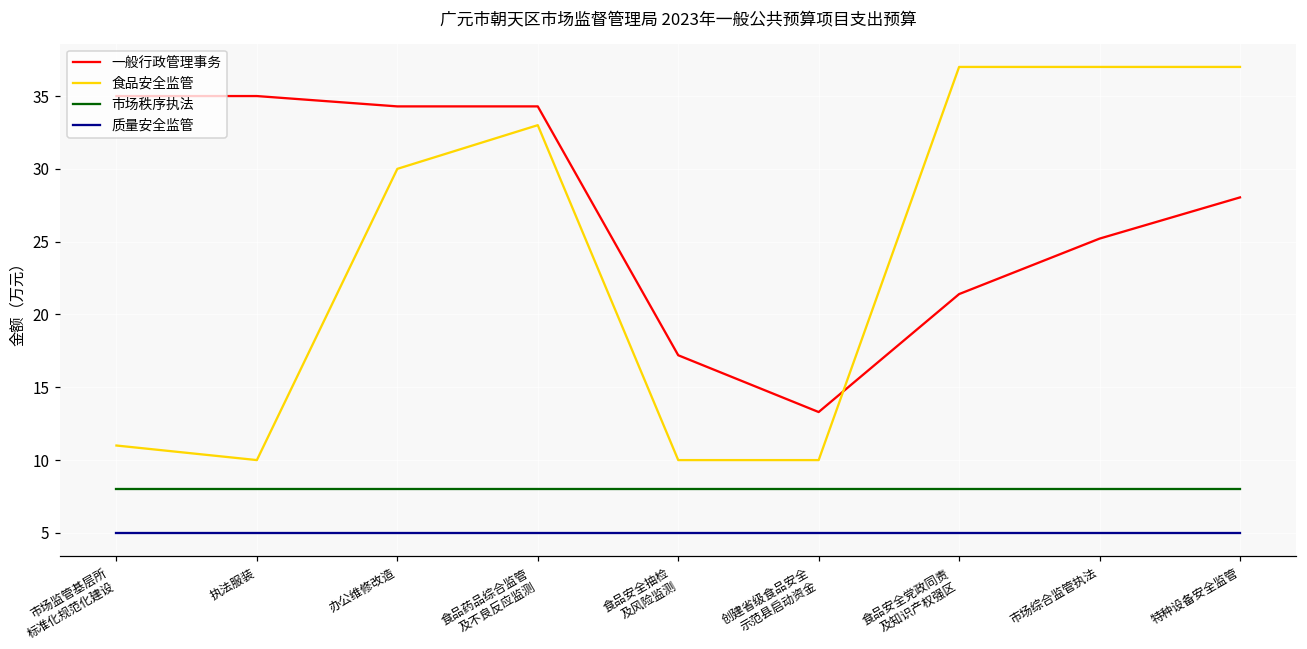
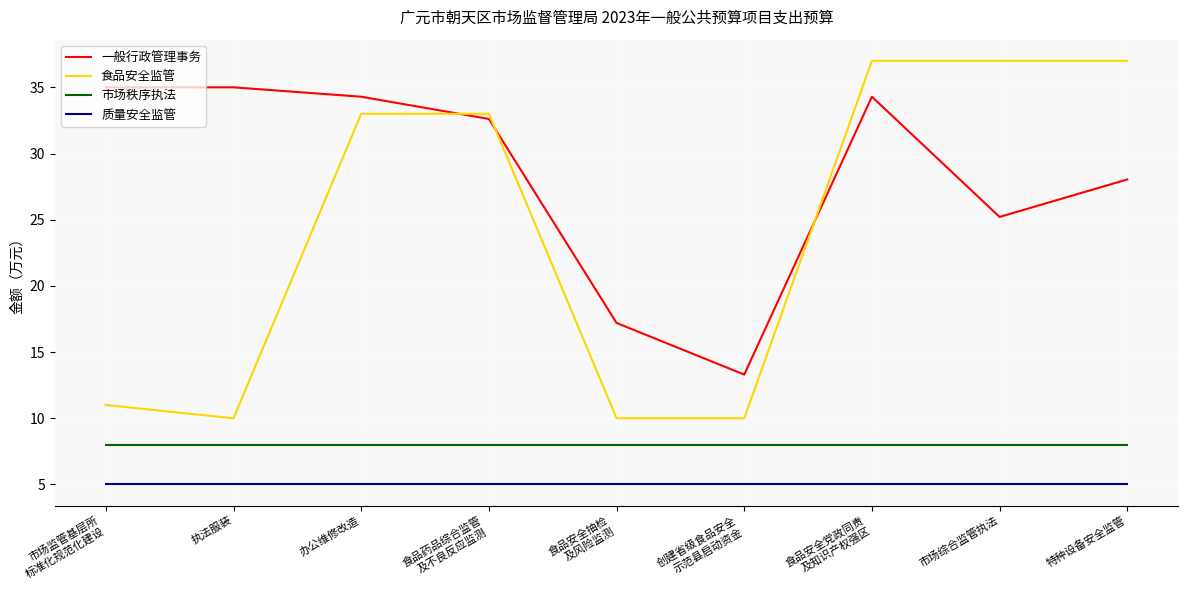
  {
    "一般行政管理事务": {
      "执法服装": 35.0,
      "办公维修改造": 34.3,
-     "食品药品综合监管 及不良反应监测": 34.3,
+     "食品药品综合监管 及不良反应监测": 32.6,
      "食品安全抽检 及风险监测": 17.2,
      "创建省级食品安全 示范县启动资金": 13.3,
-     "食品安全党政同责 及知识产权强区": 21.4,
+     "食品安全党政同责 及知识产权强区": 34.3,
      "市场综合监管执法": 25.2,
      "特种设备安全监管": 28.0
    },
    "食品安全监管": {
      "市场监管基层所 标准化规范化建设": 11,
      "执法服装": 10,
-     "办公维修改造": 30,
+     "办公维修改造": 33,
      "食品药品综合监管 及不良反应监测": 33,
      "食品安全抽检 及风险监测": 10,
      "创建省级食品安全 示范县启动资金": 10,
      "食品安全党政同责 及知识产权强区": 37,
      "市场综合监管执法": 37,
      "特种设备安全监管": 37
    },
    "市场秩序执法": {
      "市场监管基层所 标准化规范化建设": 8.0,
      "执法服装": 8.0,
      "办公维修改造": 8.0,
      "食品药品综合监管 及不良反应监测": 8.0,
      "食品安全抽检 及风险监测": 8.0,
      "创建省级食品安全 示范县启动资金": 8.0,
      "食品安全党政同责 及知识产权强区": 8.0,
      "市场综合监管执法": 8.0,
      "特种设备安全监管": 8.0
    },
    "质量安全监管": {
      "市场监管基层所 标准化规范化建设": 5.0,
      "执法服装": 5.0,
      "办公维修改造": 5.0,
      "食品药品综合监管 及不良反应监测": 5.0,
      "食品安全抽检 及风险监测": 5.0,
      "创建省级食品安全 示范县启动资金": 5.0,
      "食品安全党政同责 及知识产权强区": 5.0,
      "市场综合监管执法": 5.0,
      "特种设备安全监管": 5.0
    }
  }
